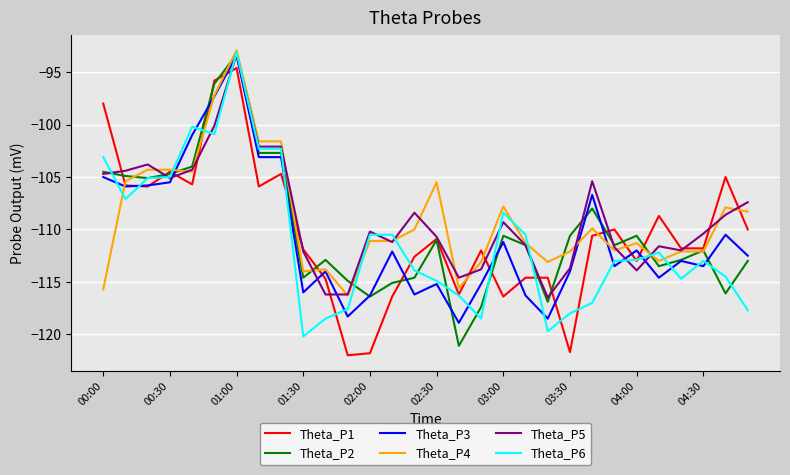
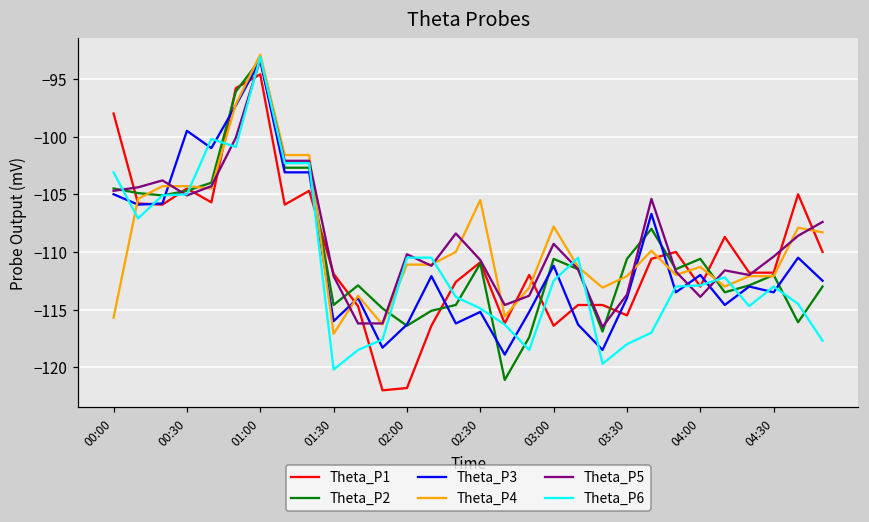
  {
    "Theta_P1": {
      "00:00": -98.0,
      "01:00": -94.6,
      "02:00": -121.8,
      "03:00": -116.4,
-     "03:30": -121.7
+     "03:30": -115.5
    },
    "Theta_P2": {
      "01:30": -114.6,
      "03:00": -110.6,
      "03:30": -110.6,
      "04:00": -110.6
    },
    "Theta_P3": {
      "00:00": -105.0,
-     "00:30": -105.5,
+     "00:30": -99.5,
      "01:30": -116.0,
      "02:30": -115.2,
      "03:00": -111.2,
      "03:30": -114.0,
      "04:00": -112.0,
      "04:30": -113.5
    },
    "Theta_P4": {
      "00:00": -115.7,
-     "01:30": -114.0,
+     "01:30": -117.1,
      "02:00": -111.1,
      "02:30": -105.5,
      "03:00": -107.8,
      "03:30": -112.1,
      "04:00": -111.3
    },
    "Theta_P5": {
      "02:00": -110.2,
      "03:00": -109.3,
      "03:30": -113.7,
      "04:00": -113.9,
      "04:30": -110.4
    },
    "Theta_P6": {
      "00:00": -103.1,
      "01:30": -120.2,
      "02:00": -110.5,
      "02:30": -114.9,
-     "03:00": -108.4,
+     "03:00": -112.5,
      "03:30": -118.0,
      "04:30": -113.0
    }
  }
